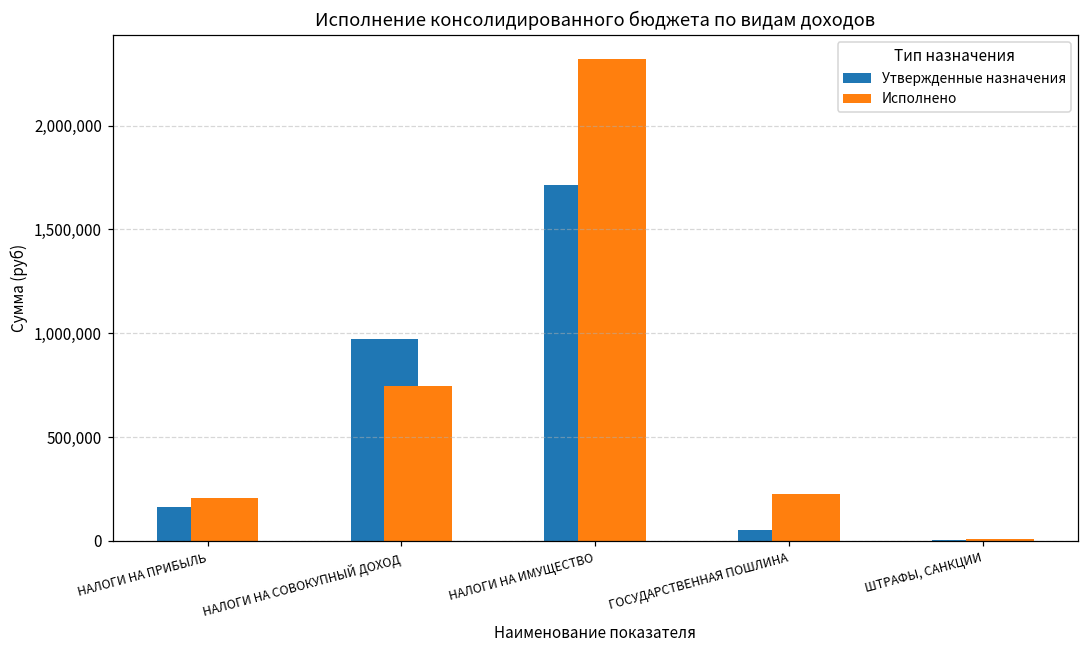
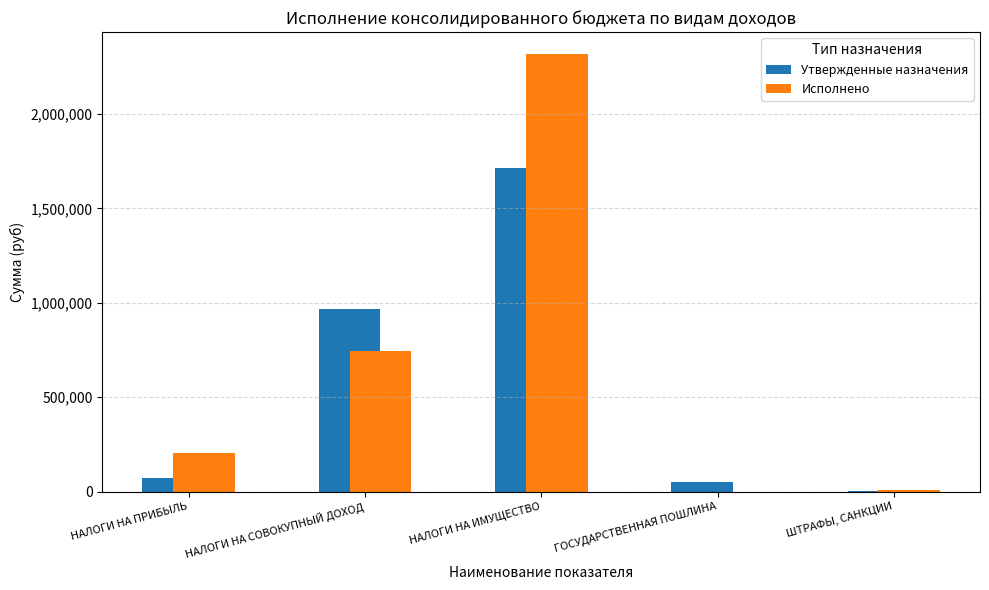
  {
    "Утвержденные назначения": {
-     "НАЛОГИ НА ПРИБЫЛЬ": "160,000",
+     "НАЛОГИ НА ПРИБЫЛЬ": "70,000",
      "НАЛОГИ НА СОВОКУПНЫЙ ДОХОД": "970,000",
      "НАЛОГИ НА ИМУЩЕСТВО": "1,720,000",
      "ГОСУДАРСТВЕННАЯ ПОШЛИНА": "50,000"
    },
    "Исполнено": {
      "НАЛОГИ НА ПРИБЫЛЬ": "210,000",
      "НАЛОГИ НА СОВОКУПНЫЙ ДОХОД": "750,000",
      "НАЛОГИ НА ИМУЩЕСТВО": "2,320,000",
-     "ГОСУДАРСТВЕННАЯ ПОШЛИНА": "220,000"
+     "ГОСУДАРСТВЕННАЯ ПОШЛИНА": "0"
    }
  }
